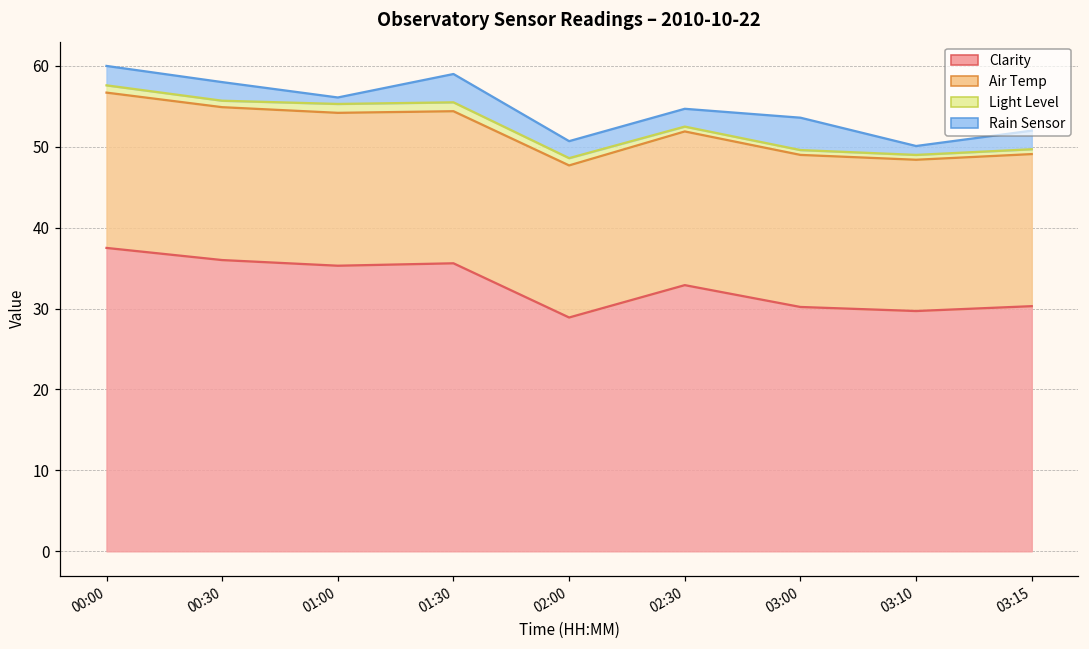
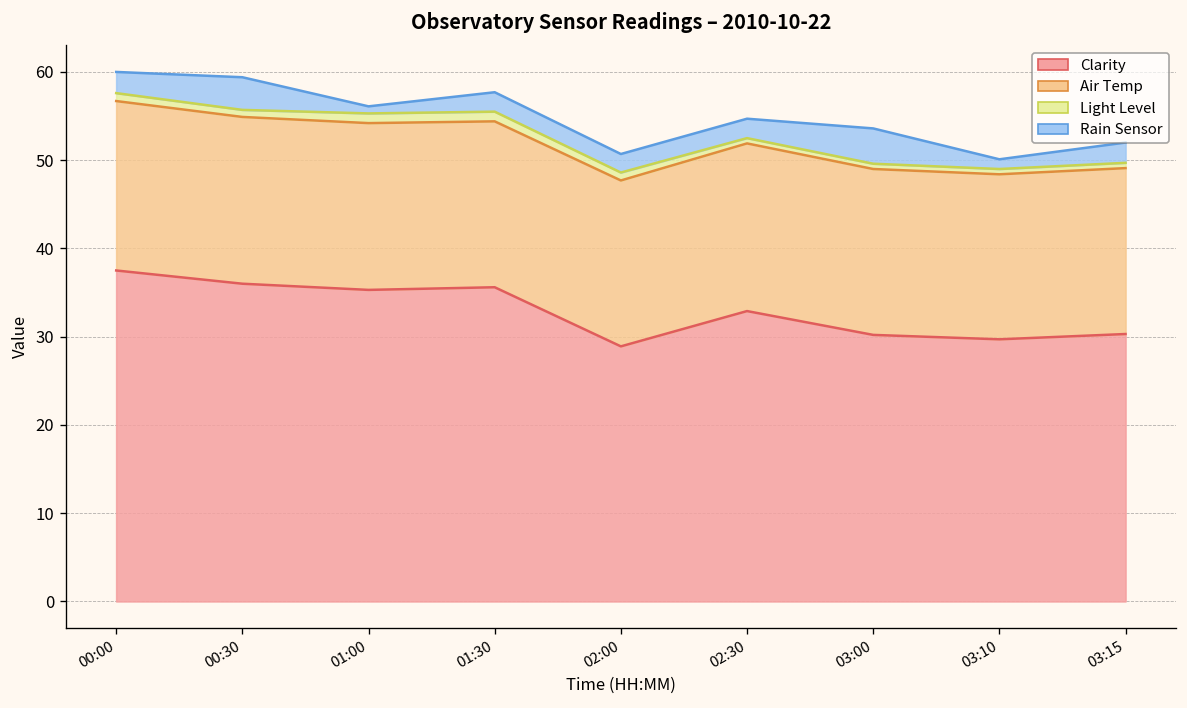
  {
    "Rain Sensor": {
      "00:00": 2,
-     "00:30": 2,
+     "00:30": 4,
      "01:00": 1,
-     "01:30": 4,
+     "01:30": 2,
      "02:00": 2,
      "02:30": 2,
      "03:00": 4,
      "03:10": 1
    }
  }
